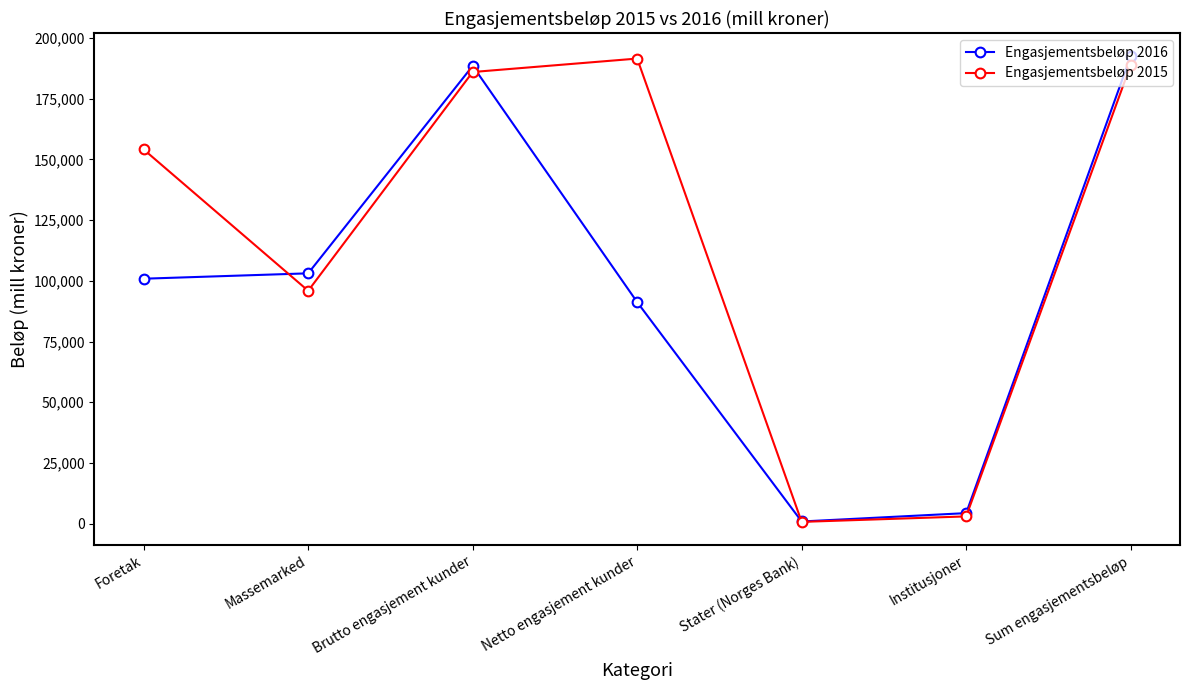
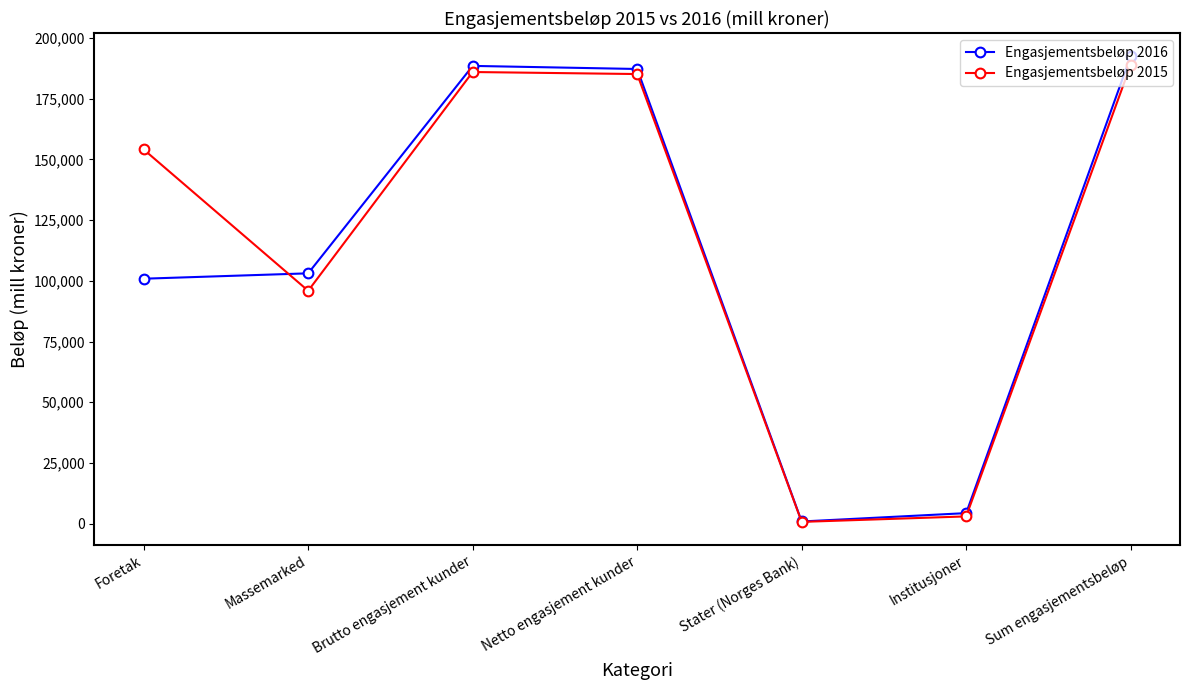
  {
    "Engasjementsbeløp 2016": {
      "Foretak": "101,000",
      "Massemarked": "103,000",
      "Brutto engasjement kunder": "189,000",
-     "Netto engasjement kunder": "91,000",
+     "Netto engasjement kunder": "187,000",
      "Institusjoner": "4,000"
    },
    "Engasjementsbeløp 2015": {
      "Foretak": "154,000",
      "Massemarked": "96,000",
      "Brutto engasjement kunder": "186,000",
-     "Netto engasjement kunder": "192,000",
+     "Netto engasjement kunder": "185,000",
      "Institusjoner": "3,000"
    }
  }
